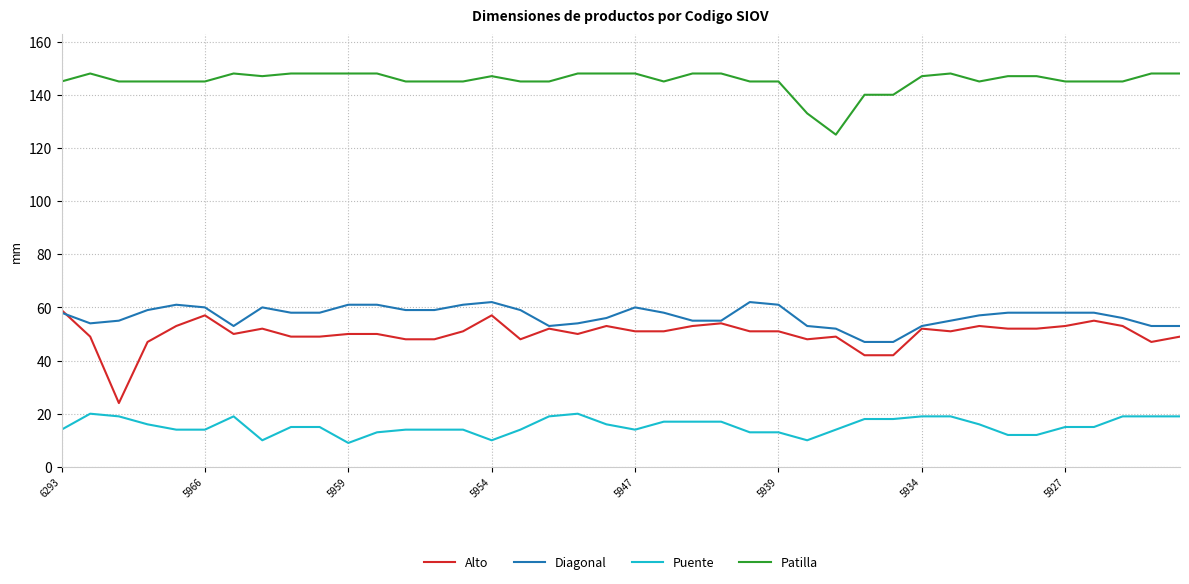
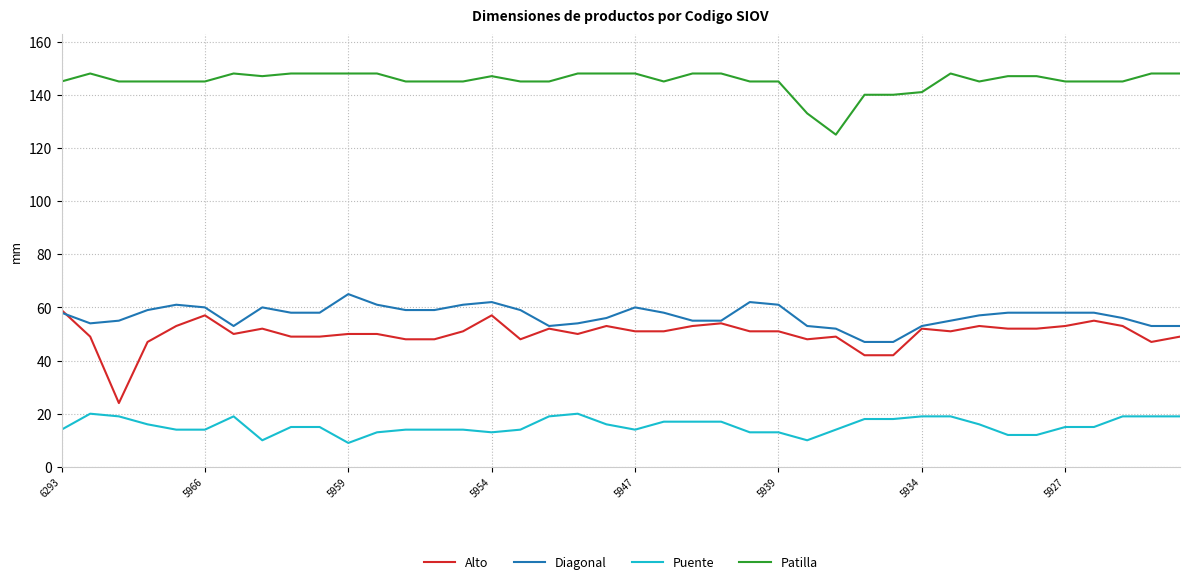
  {
    "Alto": {
      "6293": 59,
      "5966": 57,
      "5959": 50,
      "5954": 57,
      "5947": 51,
      "5939": 51,
      "5934": 52,
      "5927": 53
    },
    "Diagonal": {
      "6293": 58,
      "5966": 60,
-     "5959": 61,
+     "5959": 65,
      "5954": 62,
      "5947": 60,
      "5939": 61,
      "5934": 53,
      "5927": 58
    },
    "Puente": {
      "6293": 14,
      "5966": 14,
      "5959": 9,
-     "5954": 10,
+     "5954": 13,
      "5947": 14,
      "5939": 13,
      "5934": 19,
      "5927": 15
    },
    "Patilla": {
      "6293": 145,
      "5966": 145,
      "5959": 148,
      "5954": 147,
      "5947": 148,
      "5939": 145,
-     "5934": 147,
+     "5934": 141,
      "5927": 145
    }
  }
